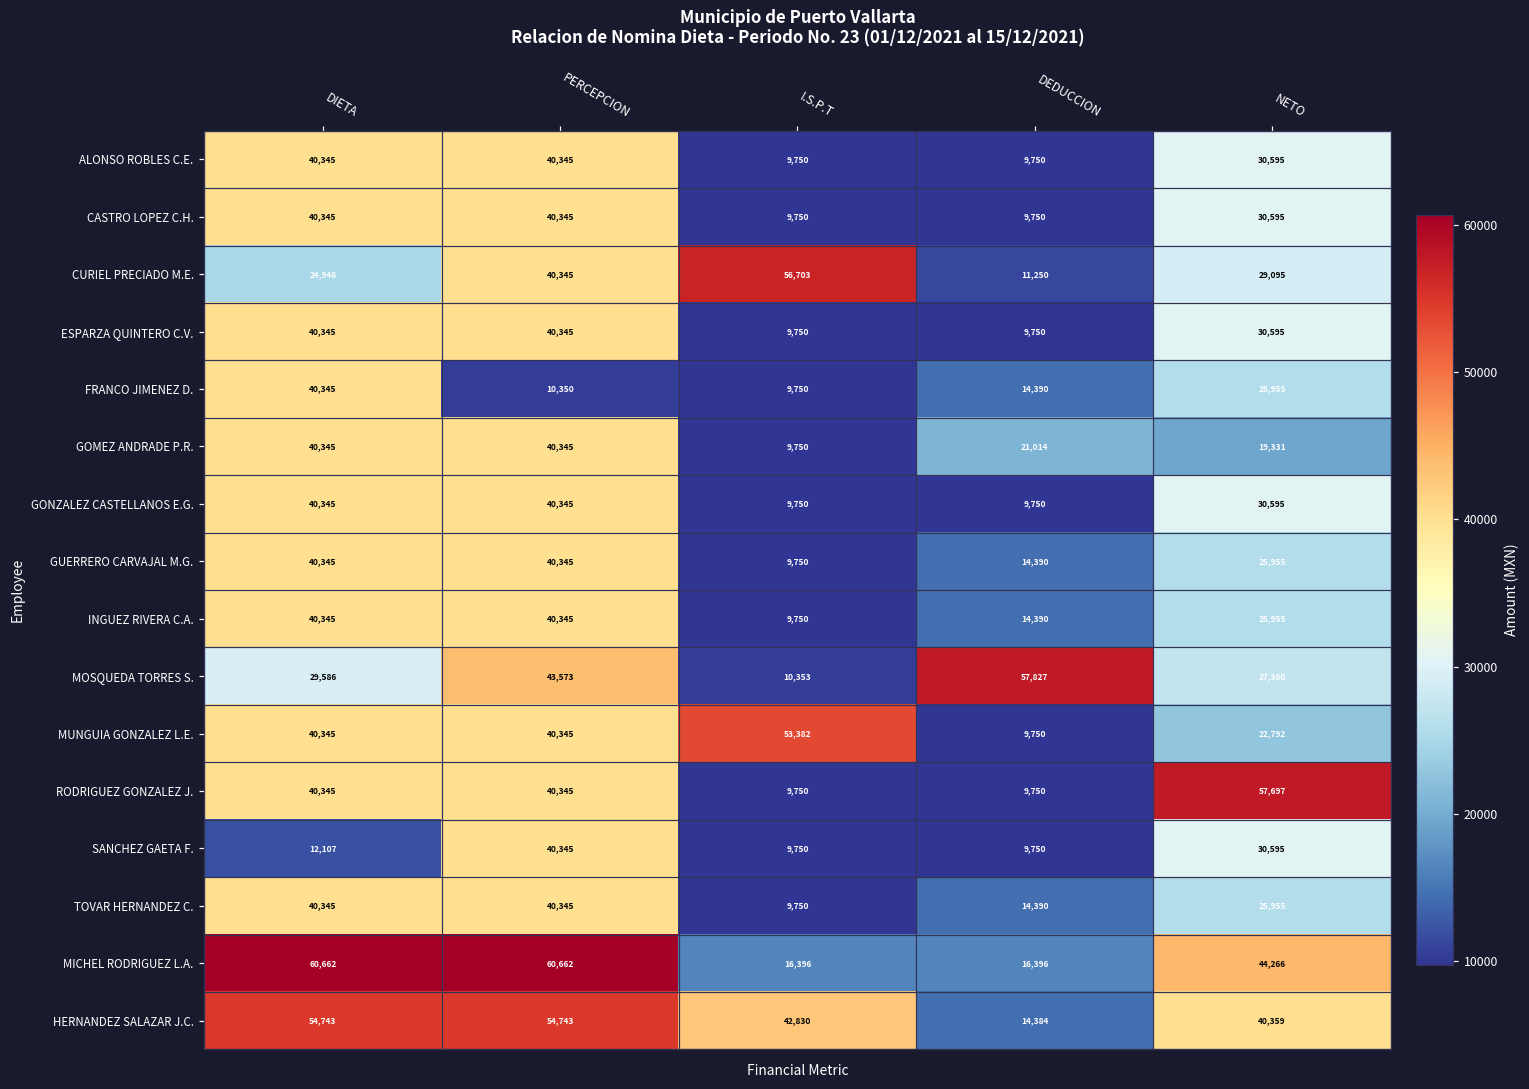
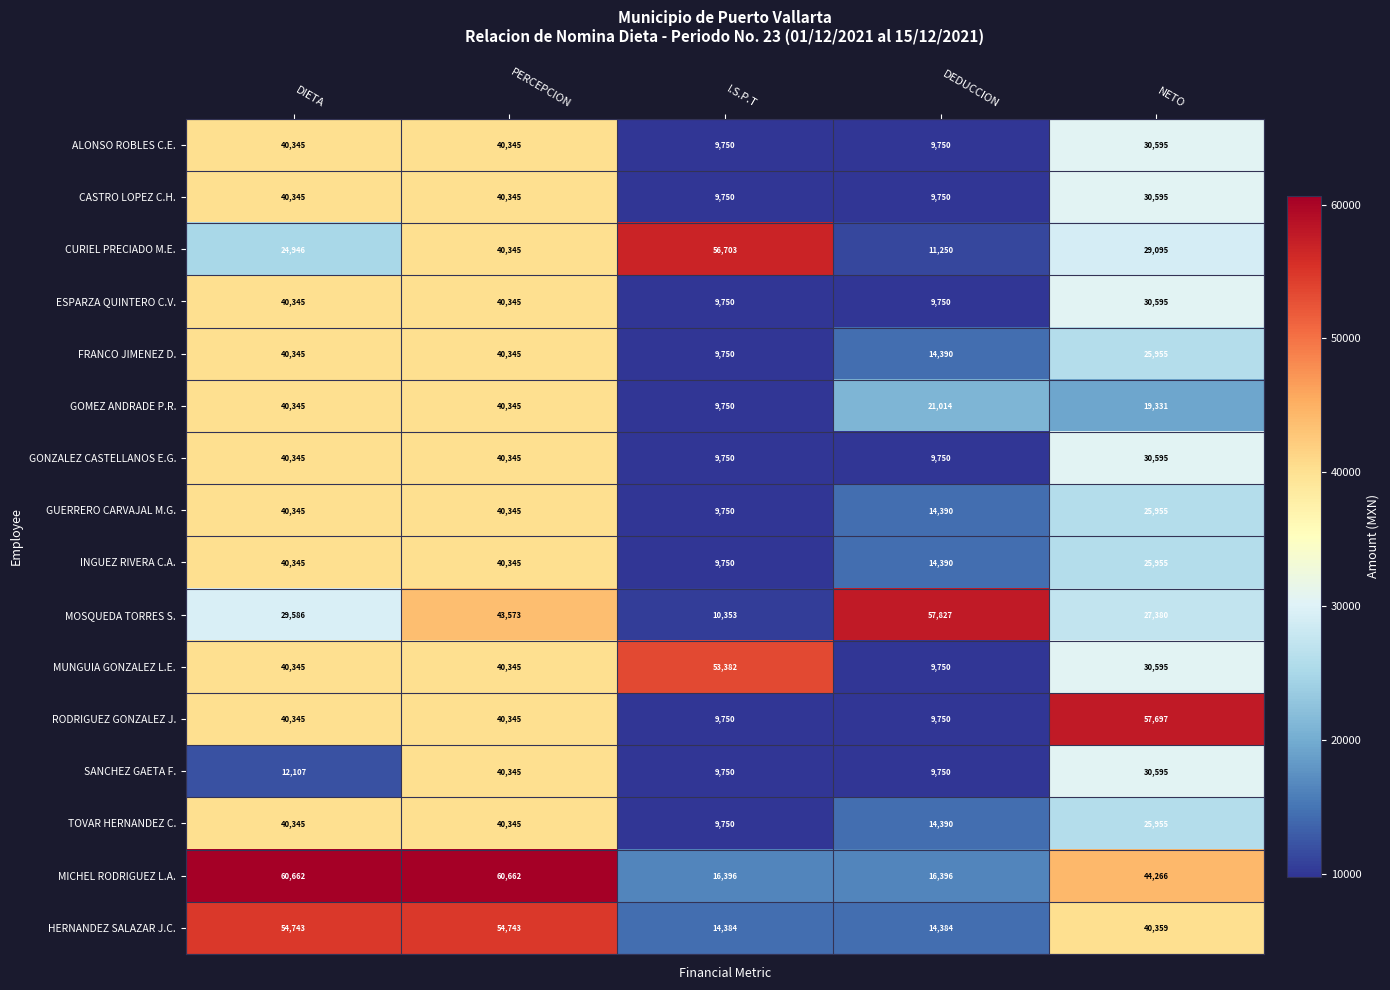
  {
    "ALONSO ROBLES C.E.": {
      "DIETA": "40,345",
      "PERCEPCION": "40,345",
      "I.S.P.T": "9,750",
      "DEDUCCION": "9,750",
      "NETO": "30,595"
    },
    "CASTRO LOPEZ C.H.": {
      "DIETA": "40,345",
      "PERCEPCION": "40,345",
      "I.S.P.T": "9,750",
      "DEDUCCION": "9,750",
      "NETO": "30,595"
    },
    "CURIEL PRECIADO M.E.": {
      "DIETA": "24,946",
      "PERCEPCION": "40,345",
      "I.S.P.T": "56,703",
      "DEDUCCION": "11,250",
      "NETO": "29,095"
    },
    "ESPARZA QUINTERO C.V.": {
      "DIETA": "40,345",
      "PERCEPCION": "40,345",
      "I.S.P.T": "9,750",
      "DEDUCCION": "9,750",
      "NETO": "30,595"
    },
    "FRANCO JIMENEZ D.": {
      "DIETA": "40,345",
-     "PERCEPCION": "10,350",
+     "PERCEPCION": "40,345",
      "I.S.P.T": "9,750",
      "DEDUCCION": "14,390",
      "NETO": "25,955"
    },
    "GOMEZ ANDRADE P.R.": {
      "DIETA": "40,345",
      "PERCEPCION": "40,345",
      "I.S.P.T": "9,750",
      "DEDUCCION": "21,014",
      "NETO": "19,331"
    },
    "GONZALEZ CASTELLANOS E.G.": {
      "DIETA": "40,345",
      "PERCEPCION": "40,345",
      "I.S.P.T": "9,750",
      "DEDUCCION": "9,750",
      "NETO": "30,595"
    },
    "GUERRERO CARVAJAL M.G.": {
      "DIETA": "40,345",
      "PERCEPCION": "40,345",
      "I.S.P.T": "9,750",
      "DEDUCCION": "14,390",
      "NETO": "25,955"
    },
    "INGUEZ RIVERA C.A.": {
      "DIETA": "40,345",
      "PERCEPCION": "40,345",
      "I.S.P.T": "9,750",
      "DEDUCCION": "14,390",
      "NETO": "25,955"
    },
    "MOSQUEDA TORRES S.": {
      "DIETA": "29,586",
      "PERCEPCION": "43,573",
      "I.S.P.T": "10,353",
      "DEDUCCION": "57,827",
      "NETO": "27,380"
    },
    "MUNGUIA GONZALEZ L.E.": {
      "DIETA": "40,345",
      "PERCEPCION": "40,345",
      "I.S.P.T": "53,382",
      "DEDUCCION": "9,750",
-     "NETO": "22,792"
+     "NETO": "30,595"
    },
    "RODRIGUEZ GONZALEZ J.": {
      "DIETA": "40,345",
      "PERCEPCION": "40,345",
      "I.S.P.T": "9,750",
      "DEDUCCION": "9,750",
      "NETO": "57,697"
    },
    "SANCHEZ GAETA F.": {
      "DIETA": "12,107",
      "PERCEPCION": "40,345",
      "I.S.P.T": "9,750",
      "DEDUCCION": "9,750",
      "NETO": "30,595"
    },
    "TOVAR HERNANDEZ C.": {
      "DIETA": "40,345",
      "PERCEPCION": "40,345",
      "I.S.P.T": "9,750",
      "DEDUCCION": "14,390",
      "NETO": "25,955"
    },
    "MICHEL RODRIGUEZ L.A.": {
      "DIETA": "60,662",
      "PERCEPCION": "60,662",
      "I.S.P.T": "16,396",
      "DEDUCCION": "16,396",
      "NETO": "44,266"
    },
    "HERNANDEZ SALAZAR J.C.": {
      "DIETA": "54,743",
      "PERCEPCION": "54,743",
-     "I.S.P.T": "42,830",
+     "I.S.P.T": "14,384",
      "DEDUCCION": "14,384",
      "NETO": "40,359"
    }
  }
